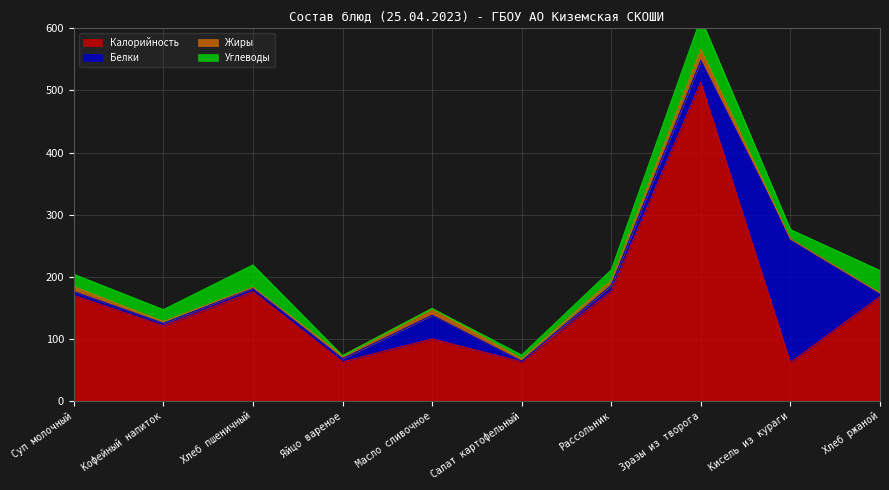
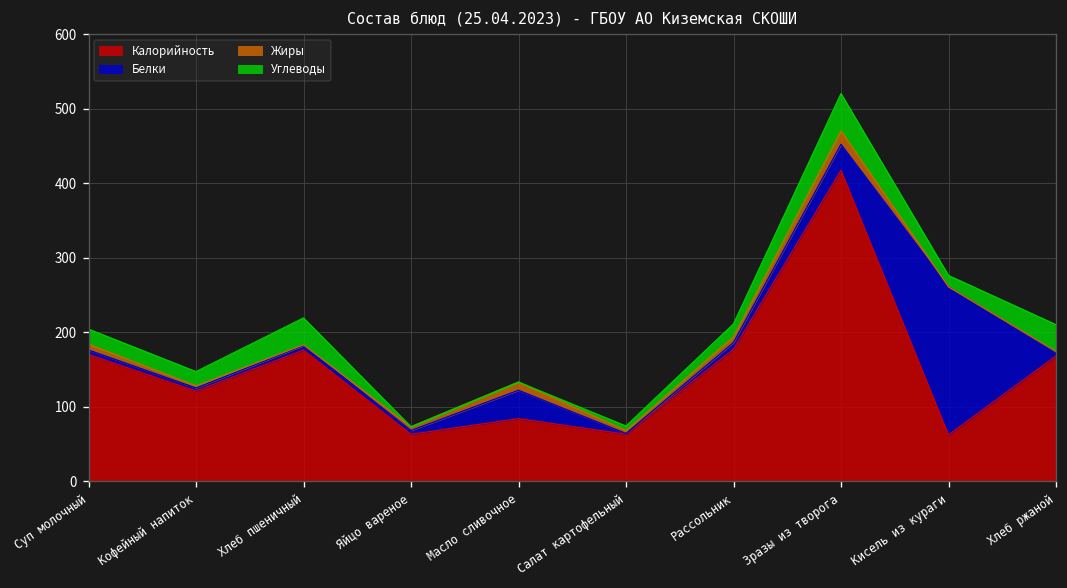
  {
    "Калорийность": {
      "Суп молочный": 170,
      "Хлеб пшеничный": 180,
      "Яйцо вареное": 60,
-     "Масло сливочное": 100,
+     "Масло сливочное": 80,
      "Рассольник": 180,
-     "Зразы из творога": 510,
+     "Зразы из творога": 420,
      "Кисель из кураги": 60,
      "Хлеб ржаной": 170
    },
    "Белки": {
      "Суп молочный": 10,
      "Яйцо вареное": 10,
      "Масло сливочное": 40,
      "Рассольник": 10,
      "Зразы из творога": 40
    },
    "Жиры": {
      "Суп молочный": 10,
      "Рассольник": 10,
      "Зразы из творога": 20
    },
    "Углеводы": {
      "Суп молочный": 20,
      "Кофейный напиток": 20,
      "Хлеб пшеничный": 40,
      "Салат картофельный": 10,
      "Рассольник": 20,
      "Кисель из кураги": 20,
      "Хлеб ржаной": 40
    }
  }
